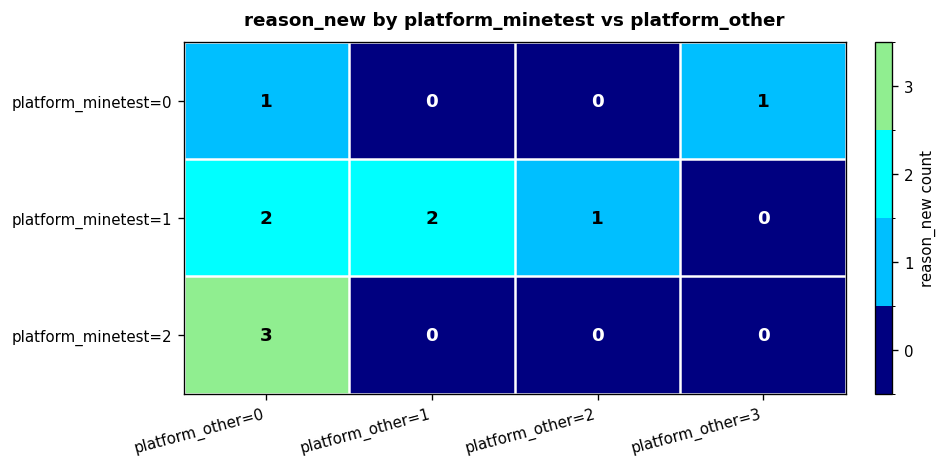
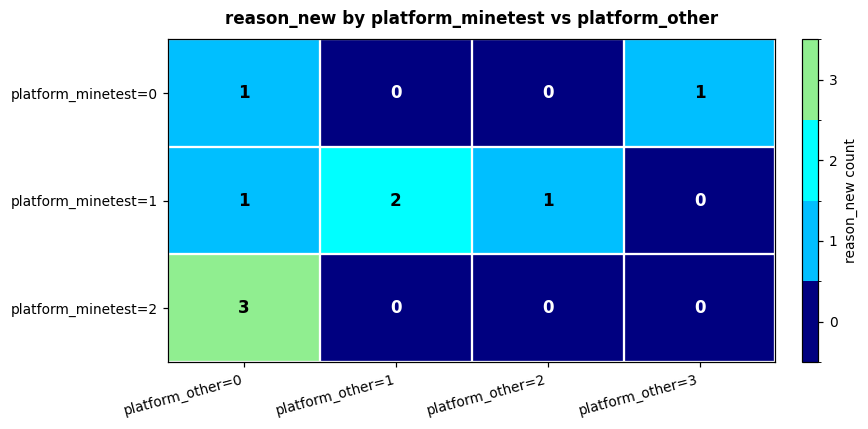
  {
    "platform_minetest=0": {
      "platform_other=0": 1,
      "platform_other=1": 0,
      "platform_other=2": 0,
      "platform_other=3": 1
    },
    "platform_minetest=1": {
-     "platform_other=0": 2,
+     "platform_other=0": 1,
      "platform_other=1": 2,
      "platform_other=2": 1,
      "platform_other=3": 0
    },
    "platform_minetest=2": {
      "platform_other=0": 3,
      "platform_other=1": 0,
      "platform_other=2": 0,
      "platform_other=3": 0
    }
  }
